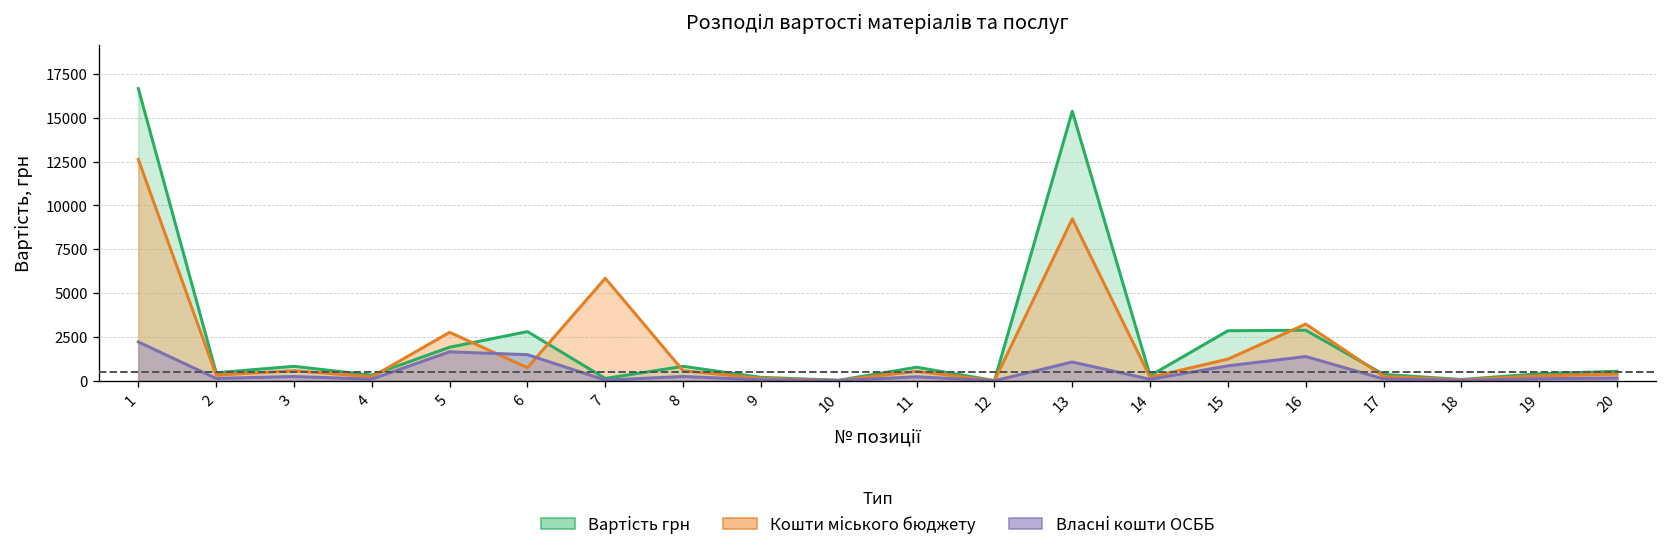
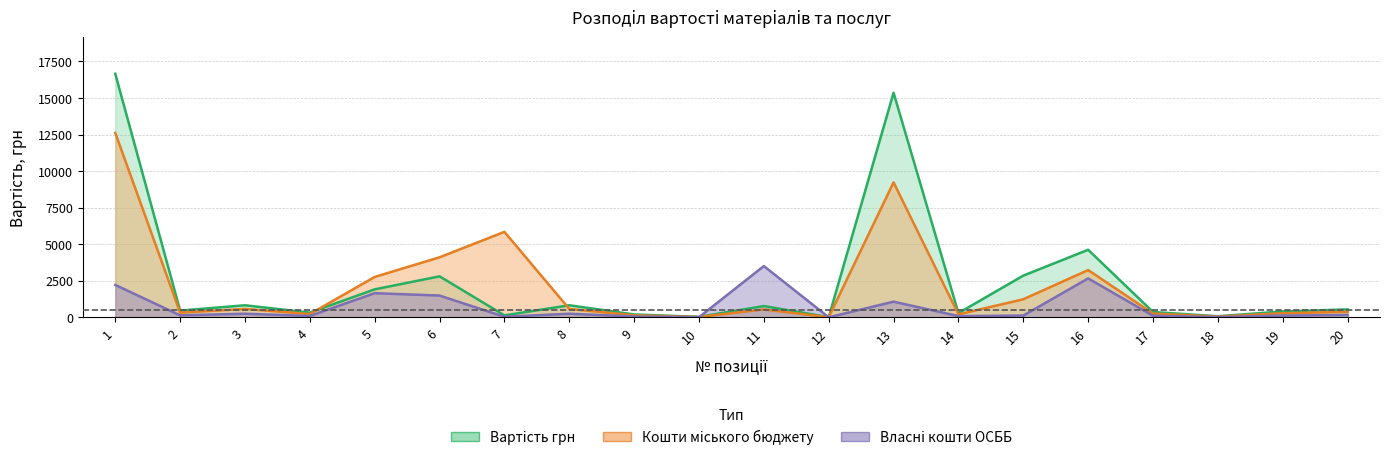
  {
    "Вартість грн": {
      "1": 16700,
      "3": 800,
      "5": 1900,
      "6": 2800,
      "8": 800,
      "11": 800,
      "13": 15400,
      "15": 2900,
-     "16": 2900
+     "16": 4600
    },
    "Кошти міського бюджету": {
      "1": 12600,
      "3": 600,
      "5": 2800,
-     "6": 700,
+     "6": 4100,
      "7": 5800,
      "8": 600,
      "11": 500,
      "13": 9200,
      "15": 1200,
      "16": 3200
    },
    "Власні кошти ОСББ": {
      "1": 2200,
      "2": 100,
      "3": 200,
      "5": 1700,
      "6": 1500,
      "8": 200,
-     "11": 200,
+     "11": 3500,
      "13": 1100,
-     "15": 900,
-     "16": 1400,
+     "15": 100,
+     "16": 2700,
      "20": 200
    }
  }
